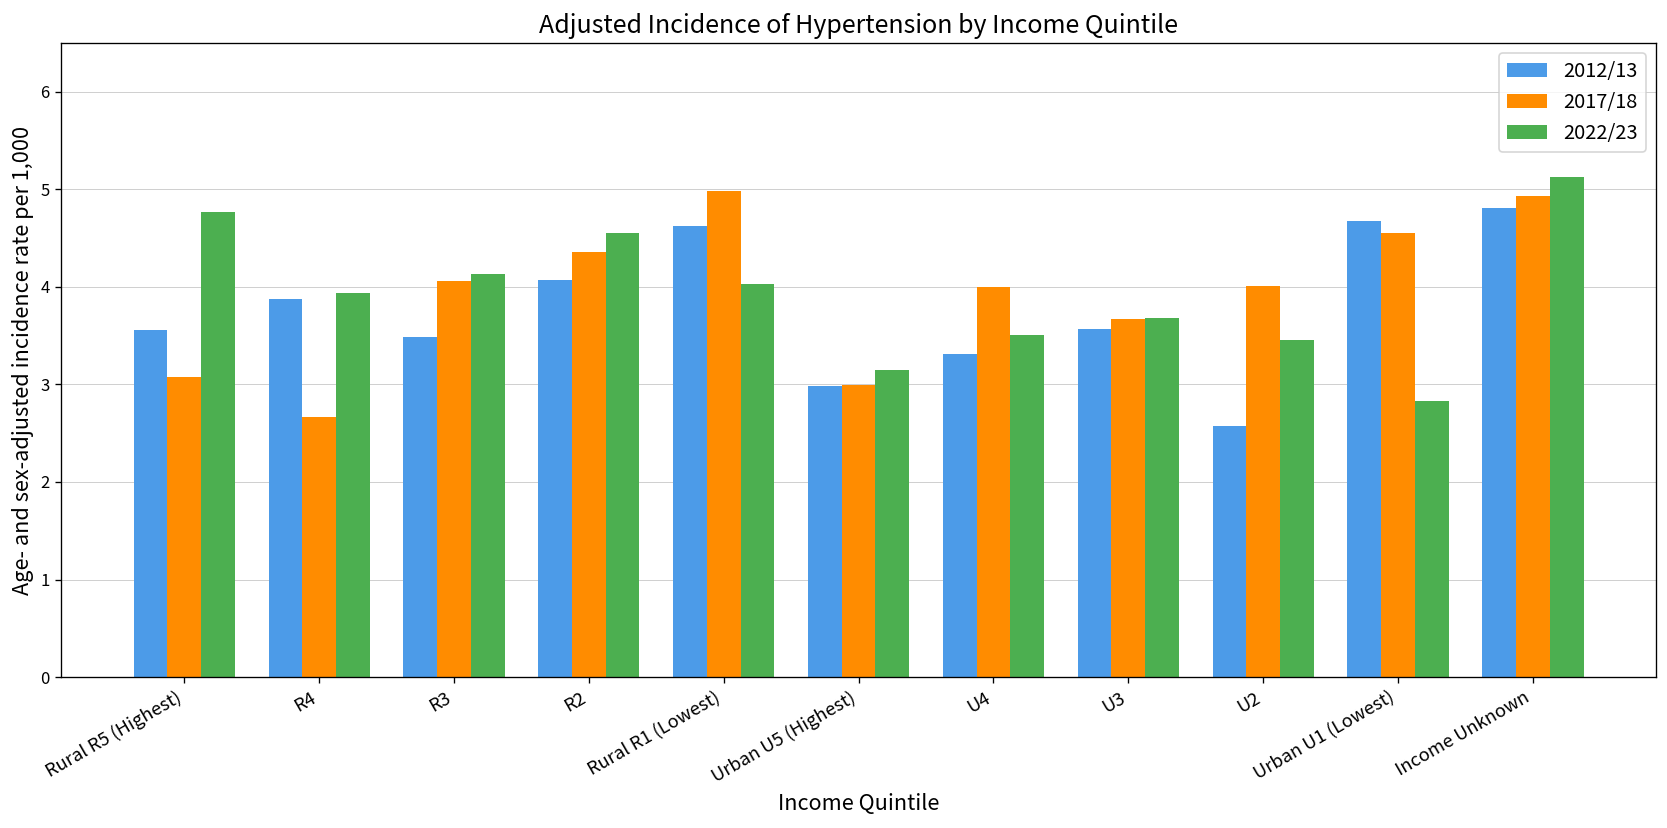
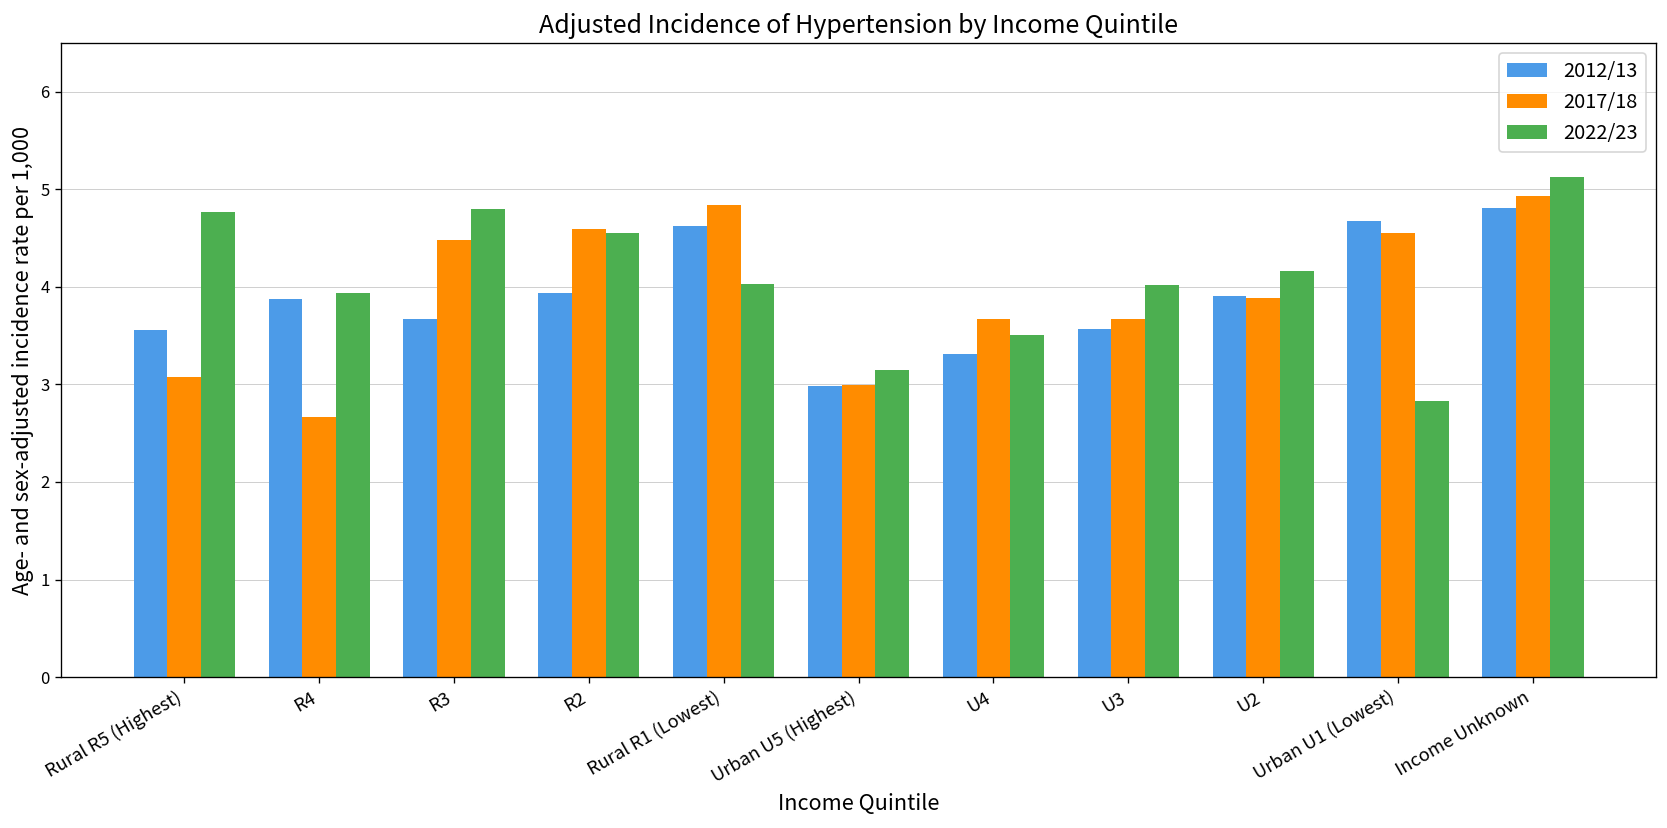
  {
    "2012/13": {
      "Rural R5 (Highest)": 3.6,
      "R4": 3.9,
-     "R3": 3.5,
-     "R2": 4.1,
+     "R3": 3.7,
+     "R2": 3.9,
      "Rural R1 (Lowest)": 4.6,
      "Urban U5 (Highest)": 3.0,
      "U4": 3.3,
      "U3": 3.6,
-     "U2": 2.6,
+     "U2": 3.9,
      "Urban U1 (Lowest)": 4.7,
      "Income Unknown": 4.8
    },
    "2017/18": {
      "Rural R5 (Highest)": 3.1,
      "R4": 2.7,
-     "R3": 4.1,
-     "R2": 4.4,
-     "Rural R1 (Lowest)": 5.0,
+     "R3": 4.5,
+     "R2": 4.6,
+     "Rural R1 (Lowest)": 4.8,
      "Urban U5 (Highest)": 3.0,
-     "U4": 4.0,
+     "U4": 3.7,
      "U3": 3.7,
-     "U2": 4.0,
+     "U2": 3.9,
      "Urban U1 (Lowest)": 4.6,
      "Income Unknown": 4.9
    },
    "2022/23": {
      "Rural R5 (Highest)": 4.8,
      "R4": 3.9,
-     "R3": 4.1,
+     "R3": 4.8,
      "R2": 4.6,
      "Rural R1 (Lowest)": 4.0,
      "Urban U5 (Highest)": 3.2,
      "U4": 3.5,
-     "U3": 3.7,
-     "U2": 3.5,
+     "U3": 4.0,
+     "U2": 4.2,
      "Urban U1 (Lowest)": 2.8,
      "Income Unknown": 5.1
    }
  }
